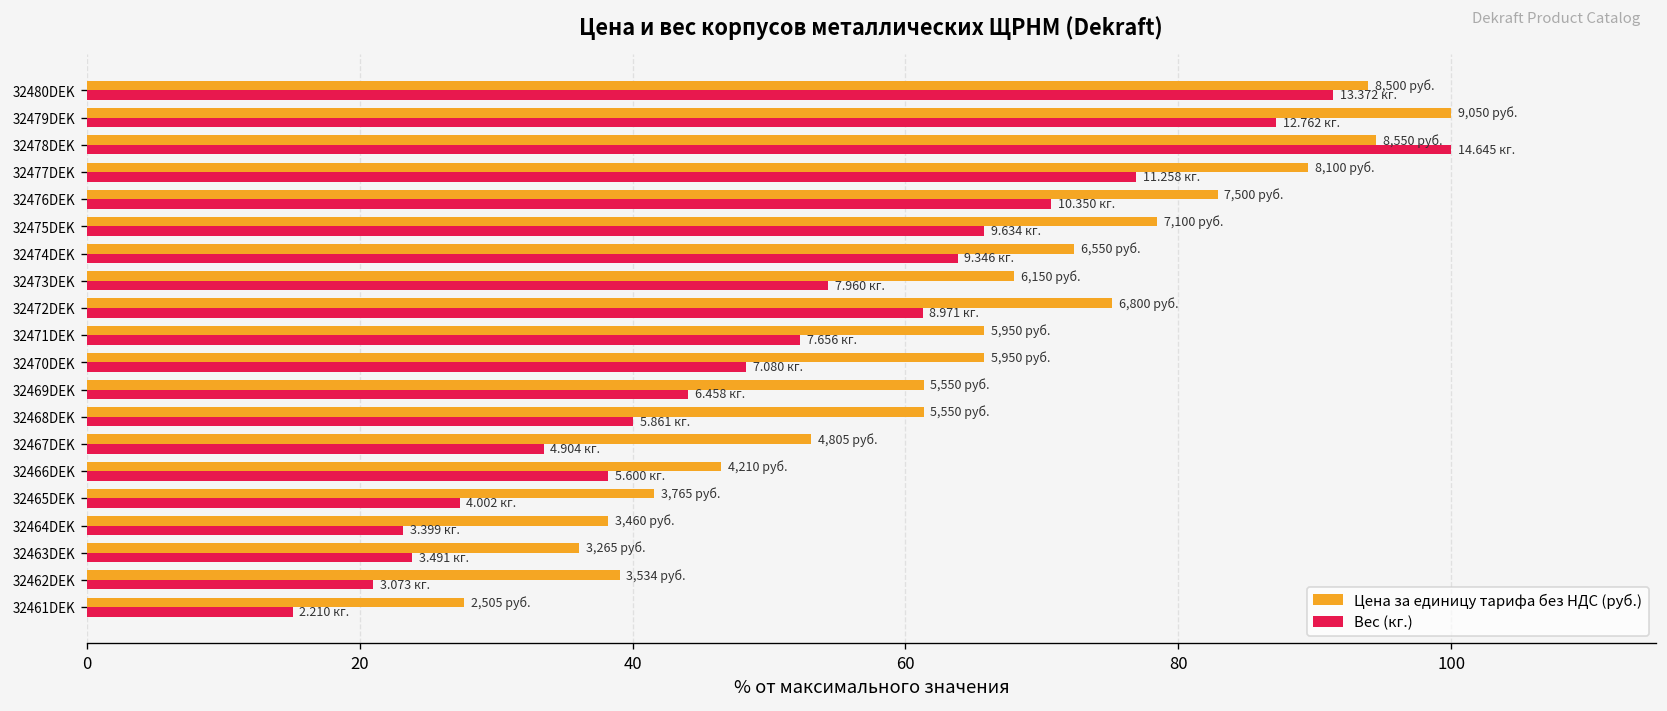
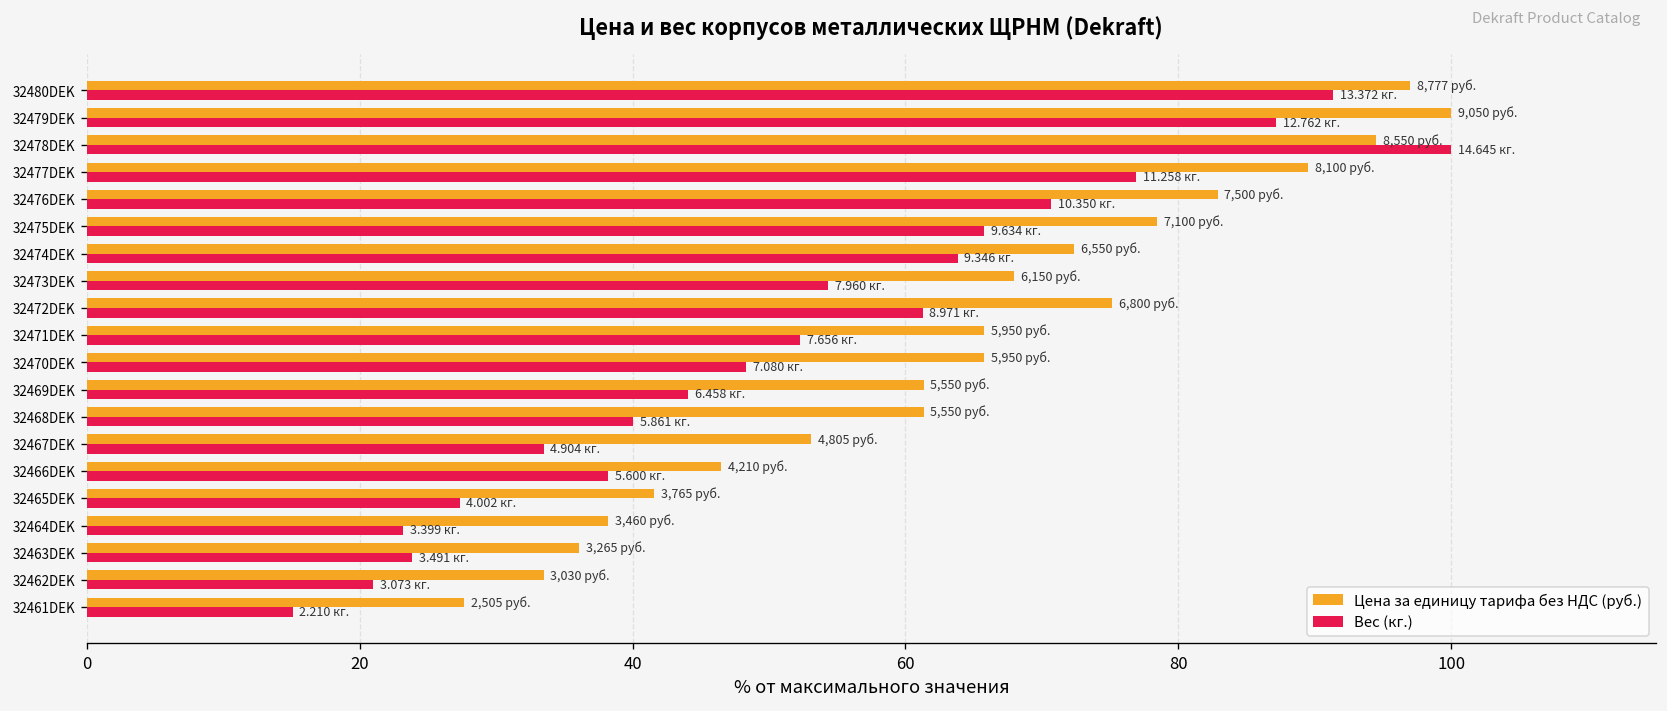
  {
    "Цена за единицу тарифа без НДС (руб.)": {
-     "32480DEK": "8,500",
-     "32462DEK": "3,534"
+     "32480DEK": "8,777",
+     "32462DEK": "3,030"
    },
    "Вес (кг.)": {
      "32480DEK": "91.3"
    }
  }
